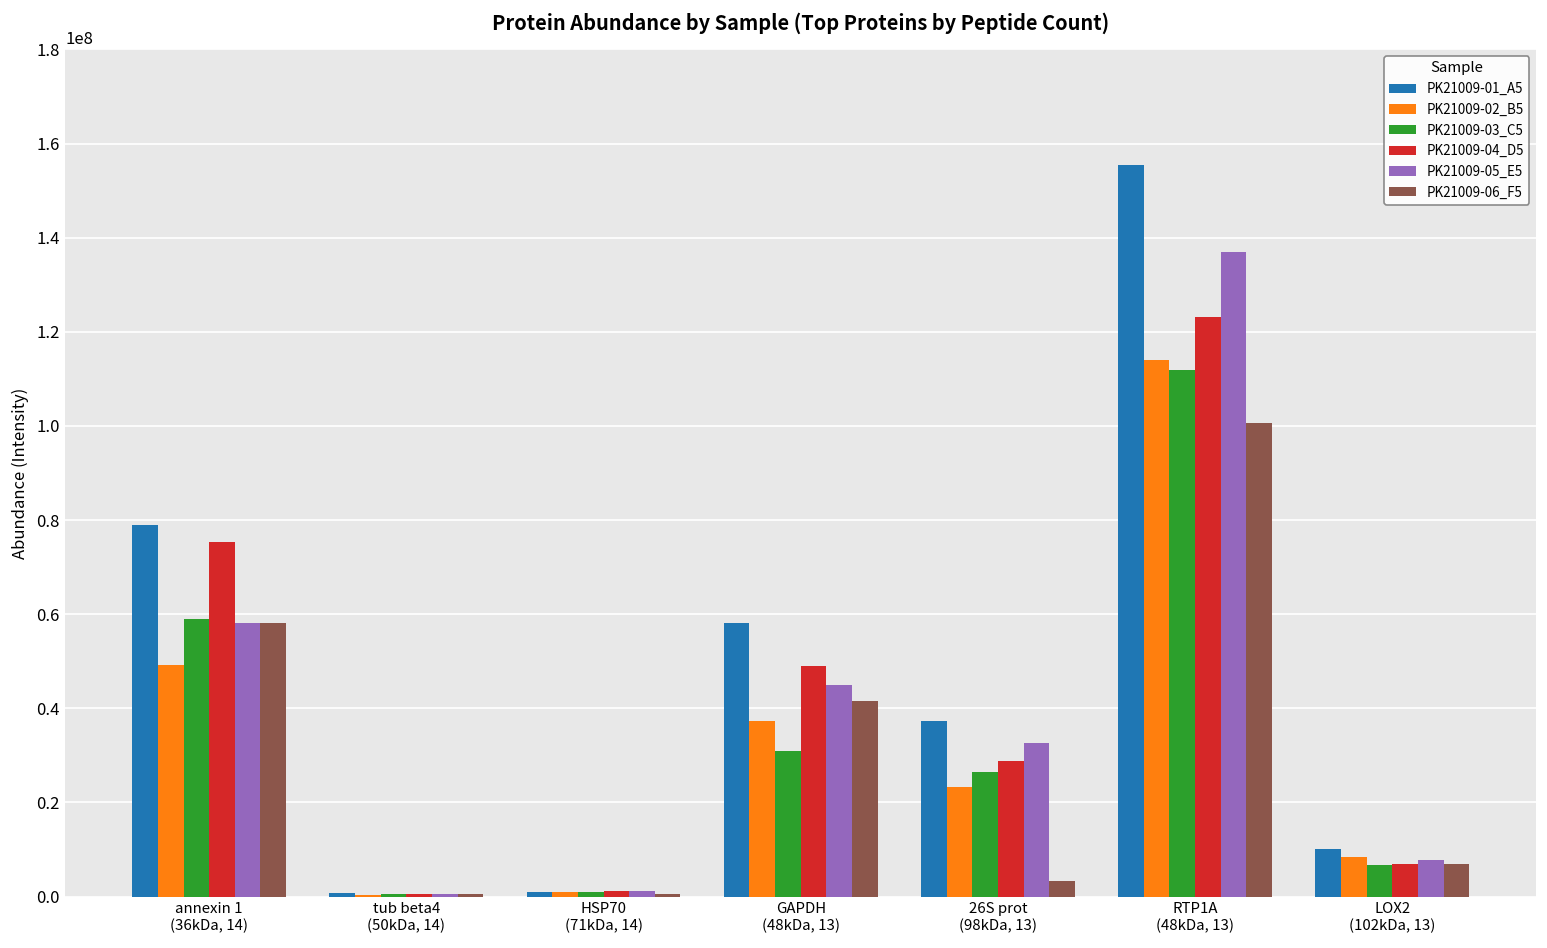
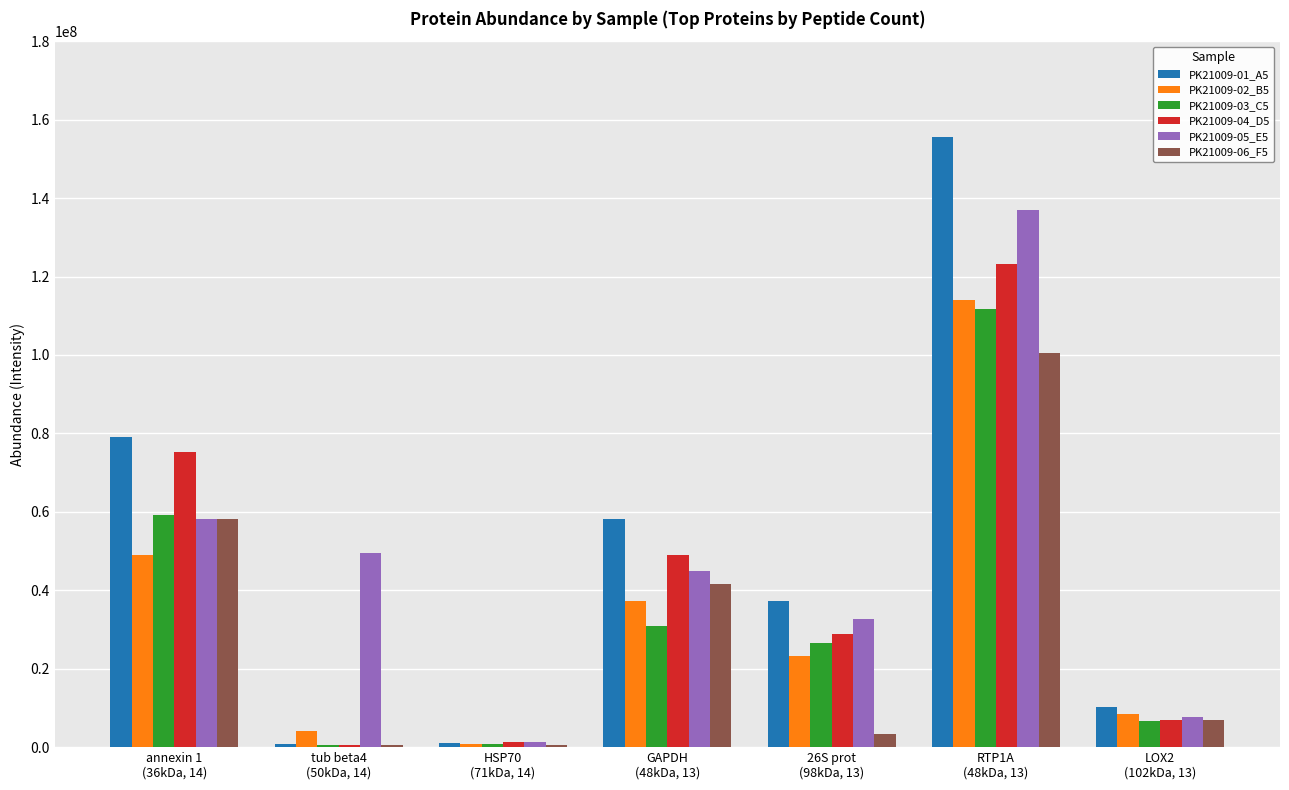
  {
    "PK21009-01_A5": {
      "annexin 1 (36kDa, 14)": 79000000,
      "tub beta4 (50kDa, 14)": 1000000,
      "HSP70 (71kDa, 14)": 1000000,
      "GAPDH (48kDa, 13)": 58000000,
      "26S prot (98kDa, 13)": 37000000,
      "RTP1A (48kDa, 13)": 155000000,
      "LOX2 (102kDa, 13)": 10000000
    },
    "PK21009-02_B5": {
      "annexin 1 (36kDa, 14)": 49000000,
-     "tub beta4 (50kDa, 14)": 0,
+     "tub beta4 (50kDa, 14)": 4000000,
      "HSP70 (71kDa, 14)": 1000000,
      "GAPDH (48kDa, 13)": 37000000,
      "26S prot (98kDa, 13)": 23000000,
      "RTP1A (48kDa, 13)": 114000000,
      "LOX2 (102kDa, 13)": 8000000
    },
    "PK21009-03_C5": {
      "annexin 1 (36kDa, 14)": 59000000,
      "HSP70 (71kDa, 14)": 1000000,
      "GAPDH (48kDa, 13)": 31000000,
      "26S prot (98kDa, 13)": 26000000,
      "RTP1A (48kDa, 13)": 112000000,
      "LOX2 (102kDa, 13)": 7000000
    },
    "PK21009-04_D5": {
      "annexin 1 (36kDa, 14)": 75000000,
      "HSP70 (71kDa, 14)": 1000000,
      "GAPDH (48kDa, 13)": 49000000,
      "26S prot (98kDa, 13)": 29000000,
      "RTP1A (48kDa, 13)": 123000000,
      "LOX2 (102kDa, 13)": 7000000
    },
    "PK21009-05_E5": {
      "annexin 1 (36kDa, 14)": 58000000,
-     "tub beta4 (50kDa, 14)": 0,
+     "tub beta4 (50kDa, 14)": 49000000,
      "HSP70 (71kDa, 14)": 1000000,
      "GAPDH (48kDa, 13)": 45000000,
      "26S prot (98kDa, 13)": 33000000,
      "RTP1A (48kDa, 13)": 137000000,
      "LOX2 (102kDa, 13)": 8000000
    },
    "PK21009-06_F5": {
      "annexin 1 (36kDa, 14)": 58000000,
      "HSP70 (71kDa, 14)": 1000000,
      "GAPDH (48kDa, 13)": 42000000,
      "26S prot (98kDa, 13)": 3000000,
      "RTP1A (48kDa, 13)": 101000000,
      "LOX2 (102kDa, 13)": 7000000
    }
  }
